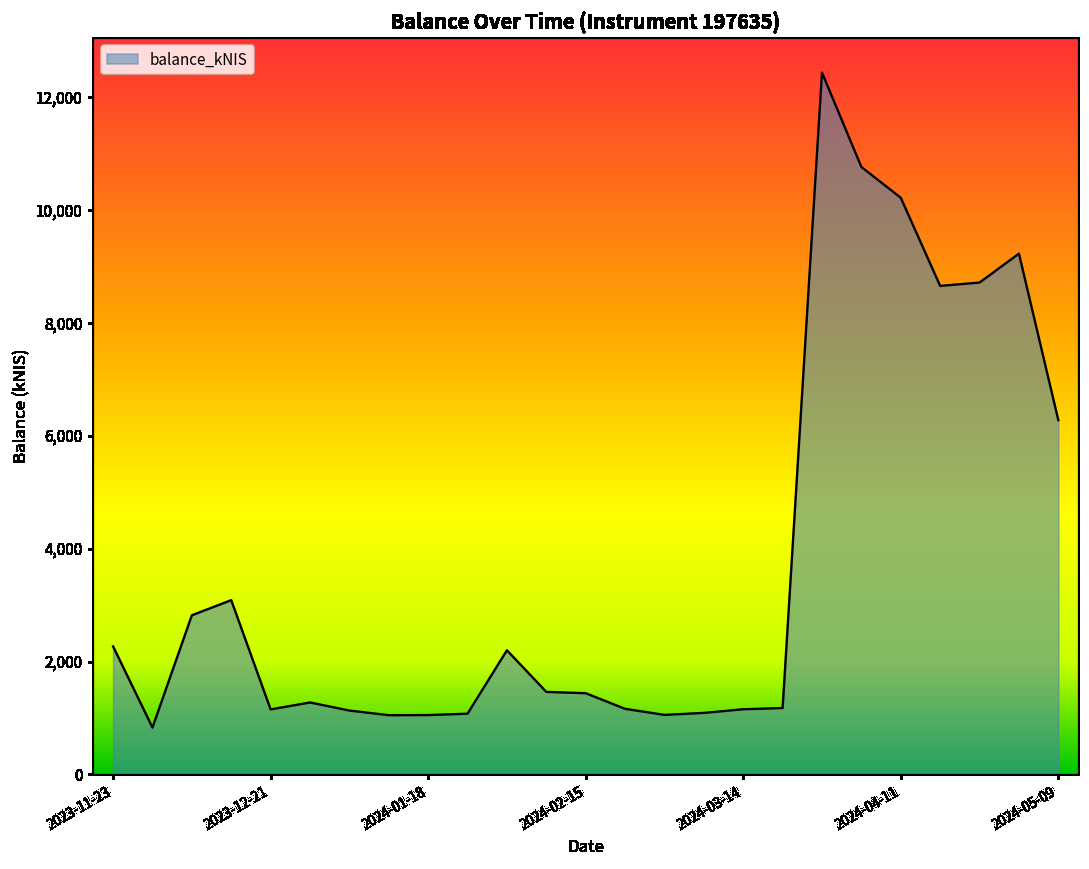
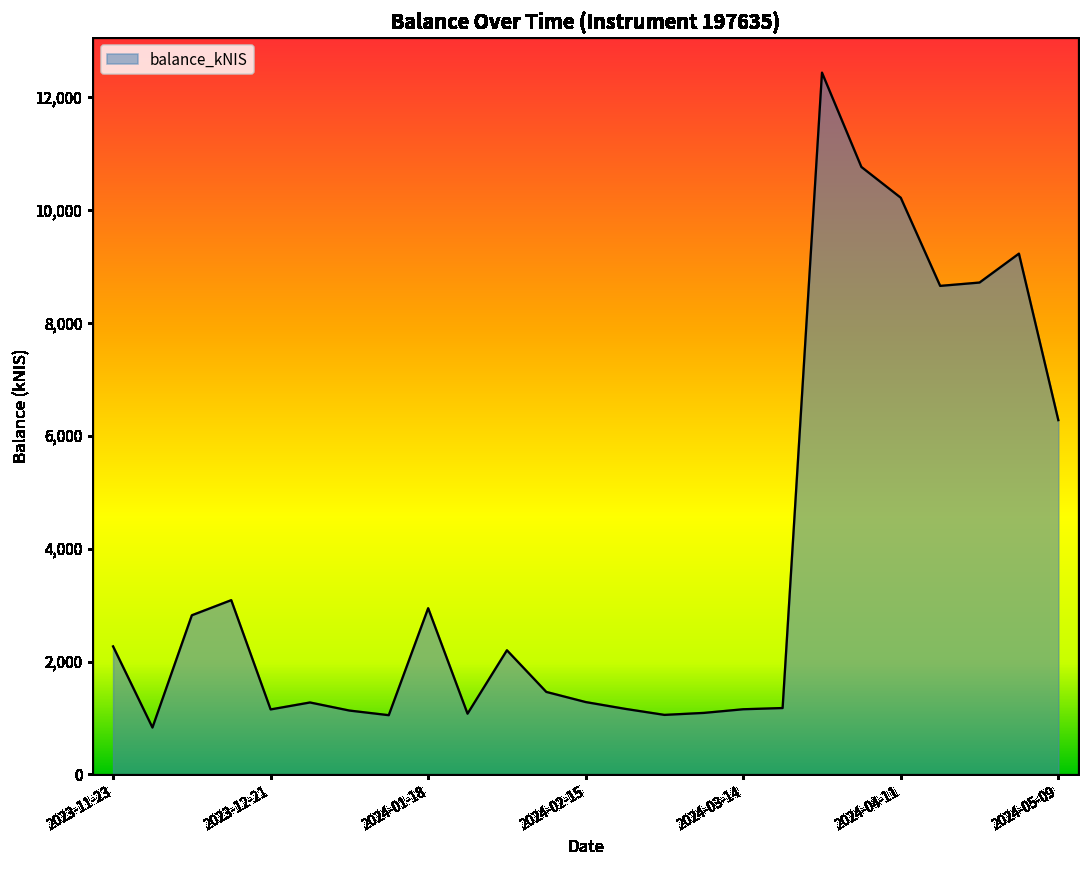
  {
    "2023-11-23": "2,300",
    "2023-12-21": "1,200",
-   "2024-01-18": "1,100",
-   "2024-02-15": "1,400",
+   "2024-01-18": "2,900",
+   "2024-02-15": "1,300",
    "2024-03-14": "1,200",
    "2024-04-11": "10,200",
    "2024-05-09": "6,300"
  }
